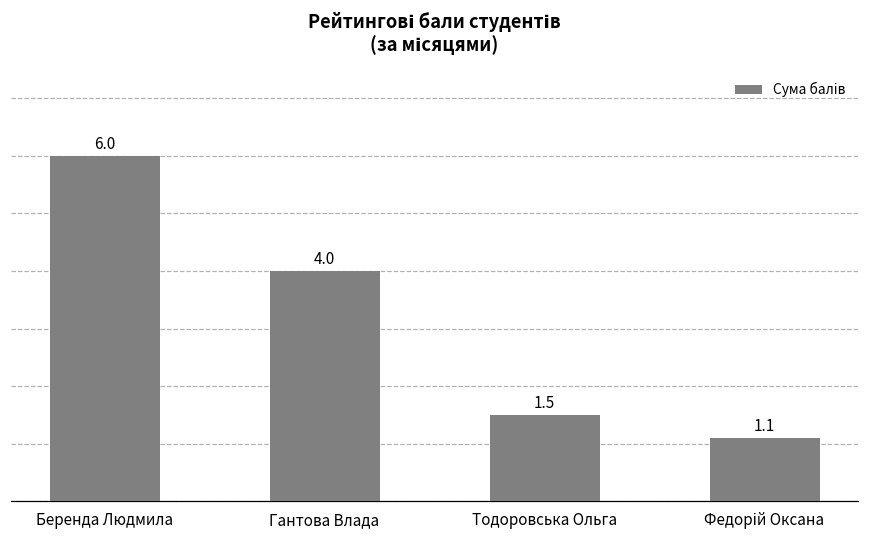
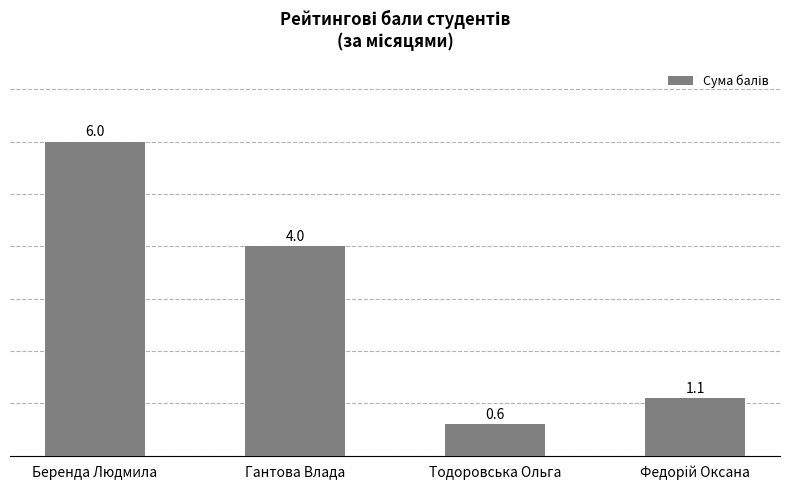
  {
    "Беренда Людмила": 6.0,
    "Гантова Влада": 4.0,
-   "Тодоровська Ольга": 1.5,
+   "Тодоровська Ольга": 0.6,
    "Федорій Оксана": 1.1
  }
